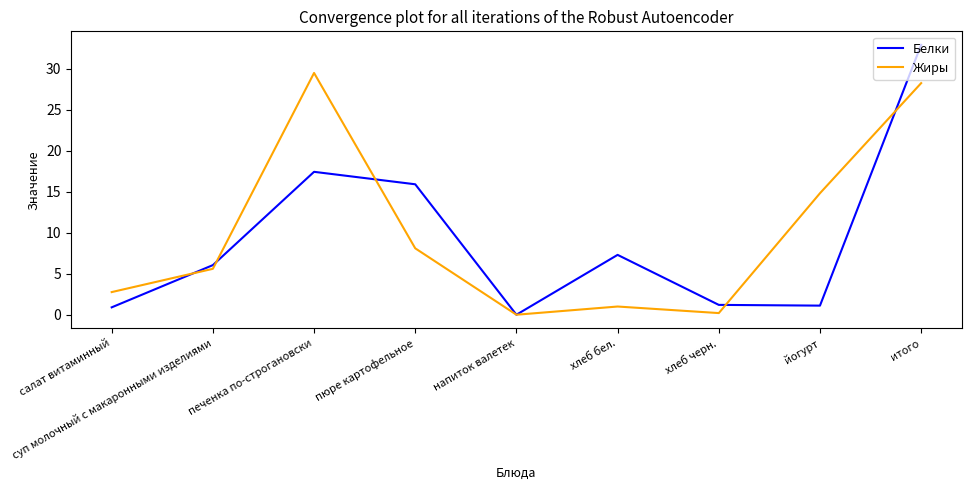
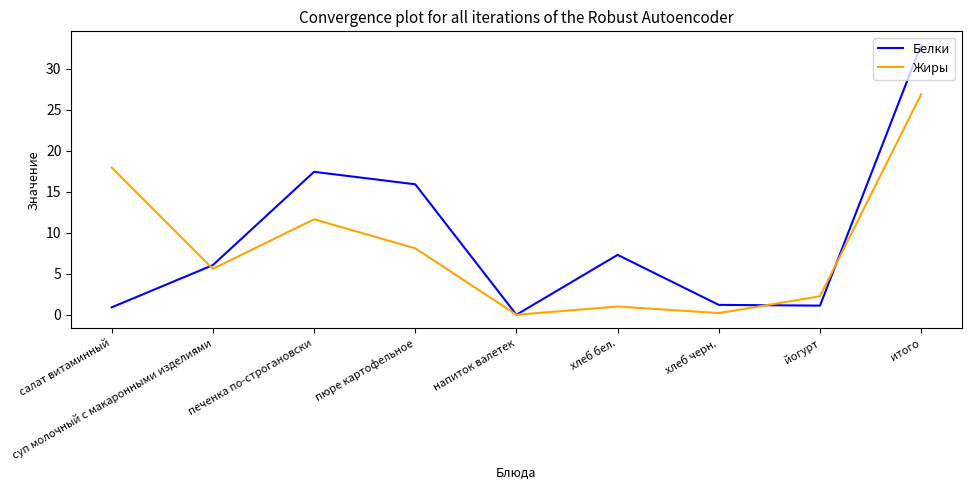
  {
    "Белки": {
      "салат витаминный": 1,
      "суп молочный с макаронными изделиями": 6,
      "печенка по-строгановски": 17,
      "пюре картофельное": 16,
      "хлеб бел.": 7,
      "хлеб черн.": 1,
      "йогурт": 1
    },
    "Жиры": {
-     "салат витаминный": 3,
+     "салат витаминный": 18,
      "суп молочный с макаронными изделиями": 6,
-     "печенка по-строгановски": 29,
+     "печенка по-строгановски": 12,
      "пюре картофельное": 8,
      "хлеб бел.": 1,
      "хлеб черн.": 0,
-     "йогурт": 15,
-     "итого": 28
+     "йогурт": 2,
+     "итого": 27
    }
  }
